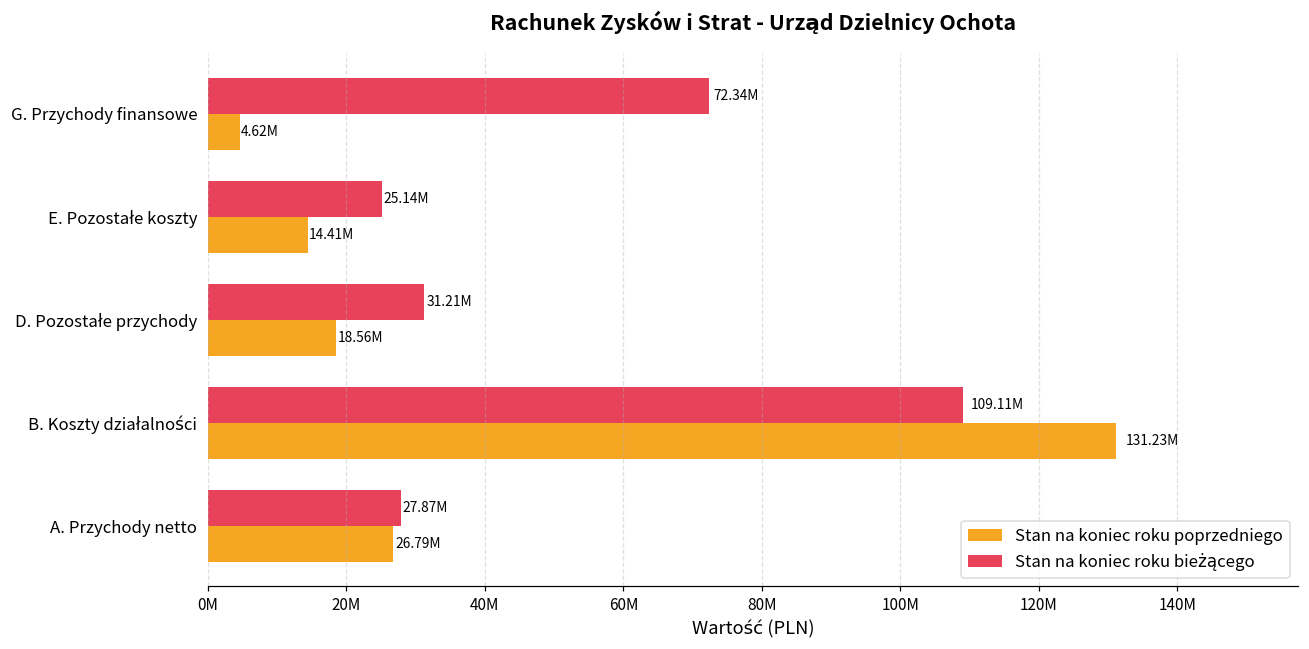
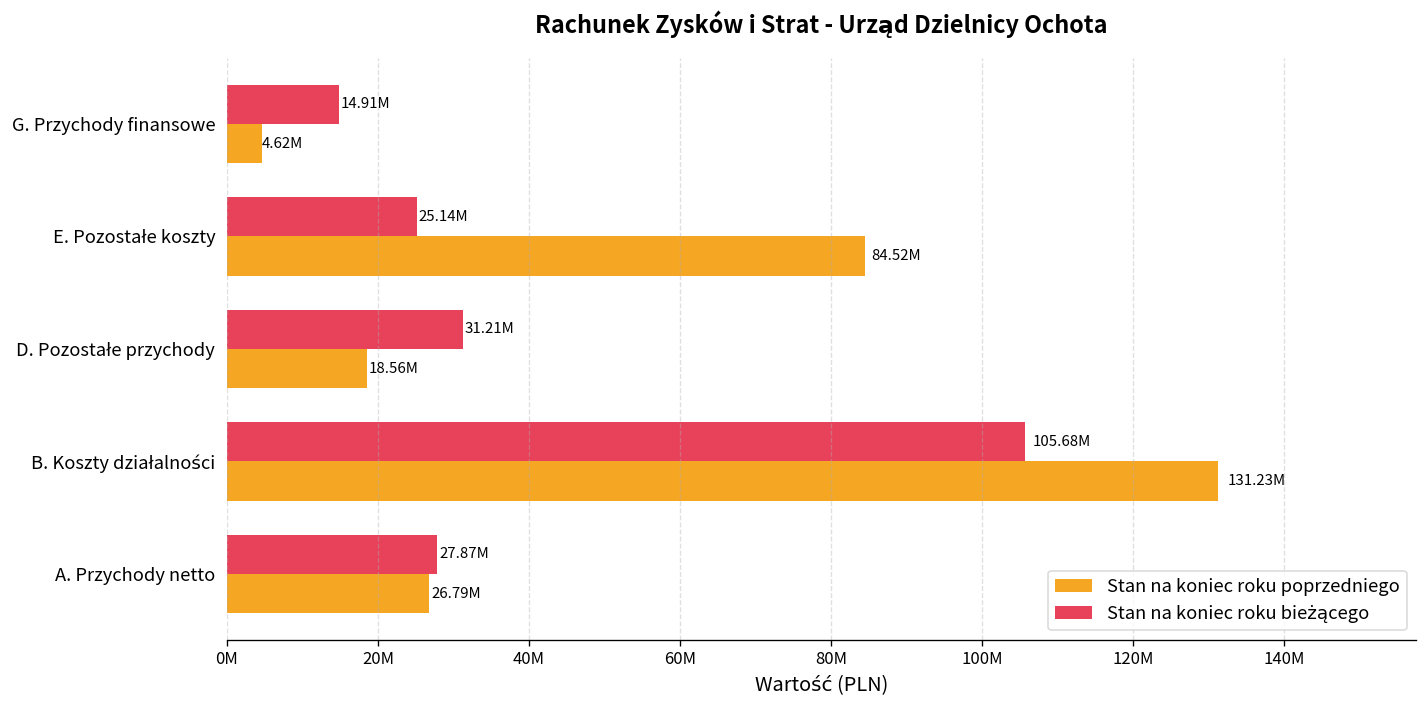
  {
    "Stan na koniec roku poprzedniego": {
      "G. Przychody finansowe": "4.62M",
-     "E. Pozostałe koszty": "14.41M",
+     "E. Pozostałe koszty": "84.52M",
      "D. Pozostałe przychody": "18.56M",
      "B. Koszty działalności": "131.23M",
      "A. Przychody netto": "26.79M"
    },
    "Stan na koniec roku bieżącego": {
-     "G. Przychody finansowe": "72.34M",
+     "G. Przychody finansowe": "14.91M",
      "E. Pozostałe koszty": "25.14M",
      "D. Pozostałe przychody": "31.21M",
-     "B. Koszty działalności": "109.11M",
+     "B. Koszty działalności": "105.68M",
      "A. Przychody netto": "27.87M"
    }
  }
